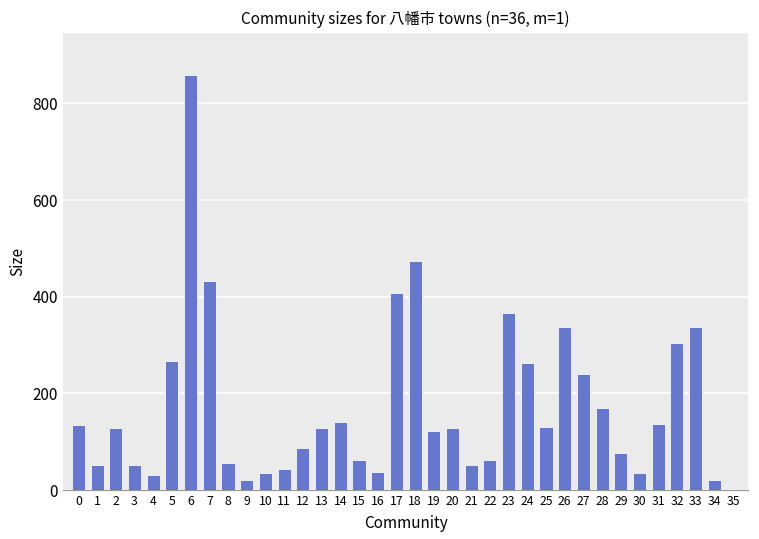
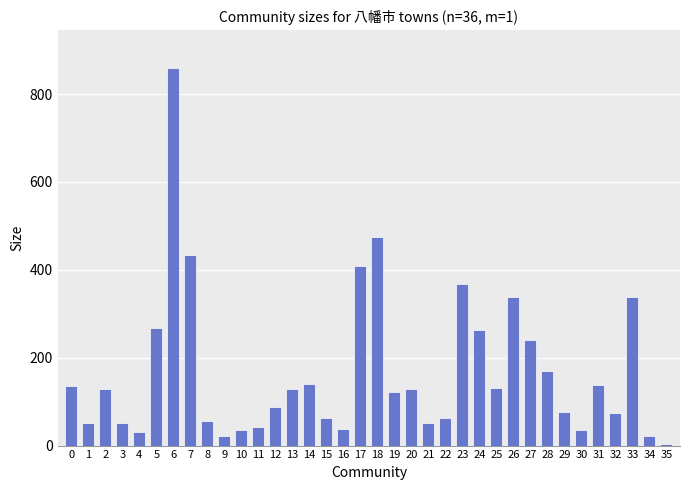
  {
    "0": 140,
    "1": 50,
    "2": 130,
    "3": 50,
    "4": 30,
    "5": 270,
    "6": 860,
    "7": 430,
    "8": 60,
    "9": 20,
    "10": 40,
    "11": 40,
    "12": 90,
    "13": 130,
    "14": 140,
    "15": 60,
    "16": 40,
    "17": 410,
    "18": 480,
    "19": 120,
    "20": 130,
    "21": 50,
    "22": 60,
    "23": 370,
    "24": 260,
    "25": 130,
    "26": 340,
    "27": 240,
    "28": 170,
    "29": 80,
    "30": 40,
    "31": 140,
-   "32": 310,
+   "32": 80,
    "33": 340,
    "34": 20
  }
